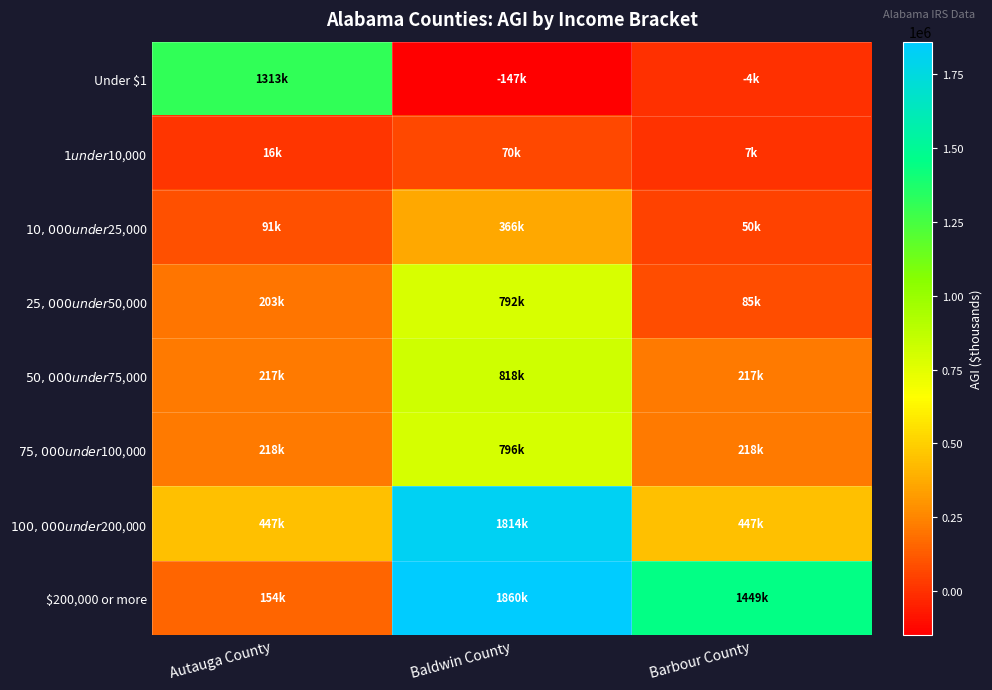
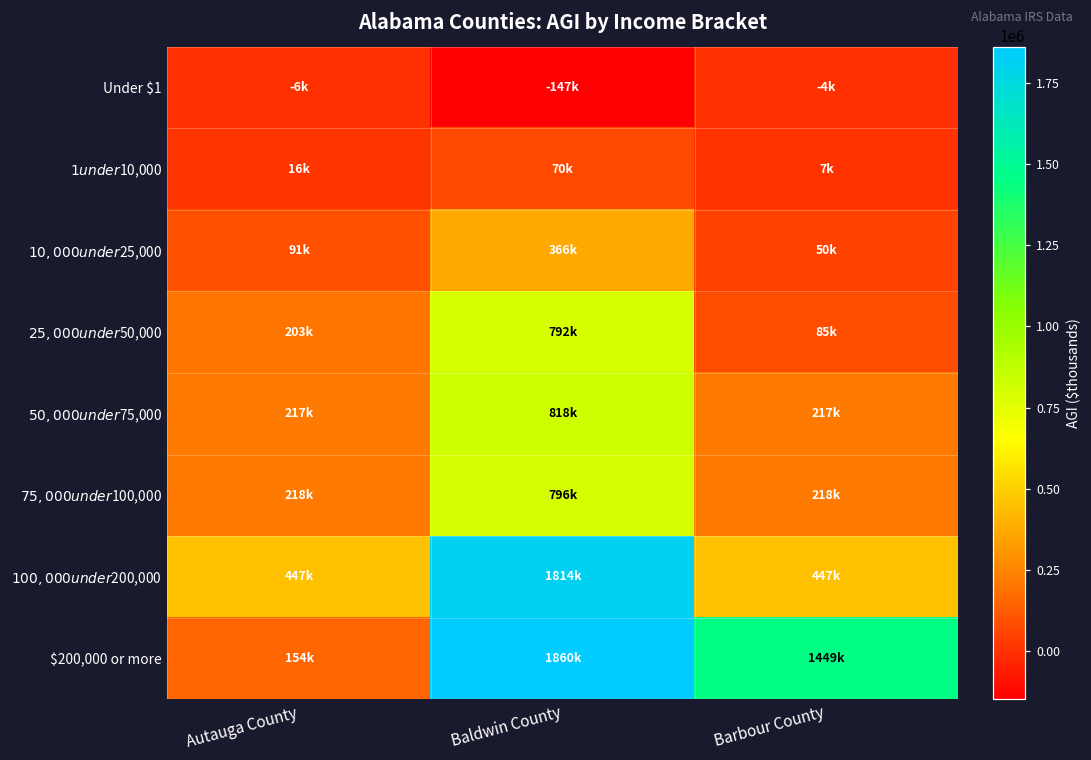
  {
    "Under $1": {
-     "Autauga County": "1313k",
+     "Autauga County": "-6k",
      "Baldwin County": "-147k",
      "Barbour County": "-4k"
    },
    "$200,000 or more": {
      "Autauga County": "154k",
      "Baldwin County": "1860k",
      "Barbour County": "1449k"
    }
  }
